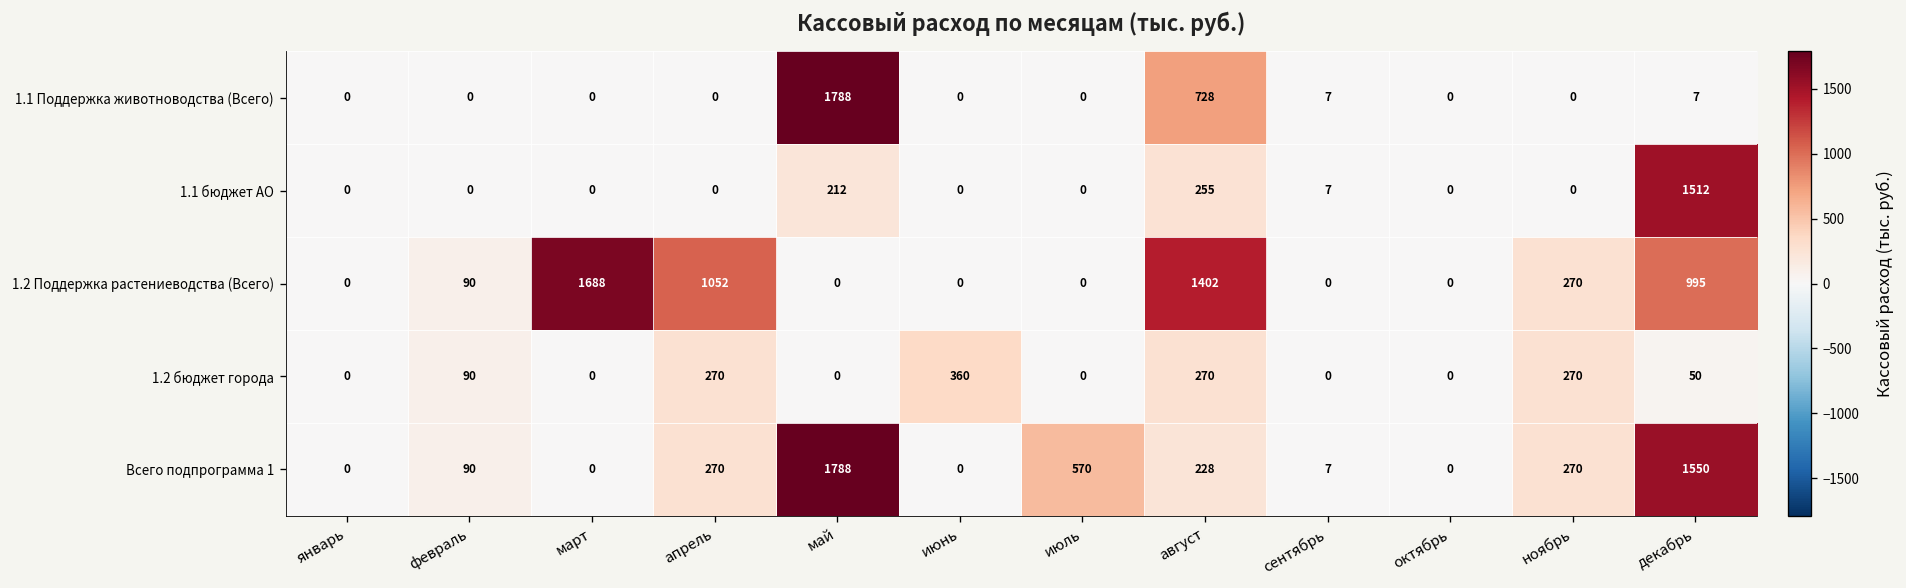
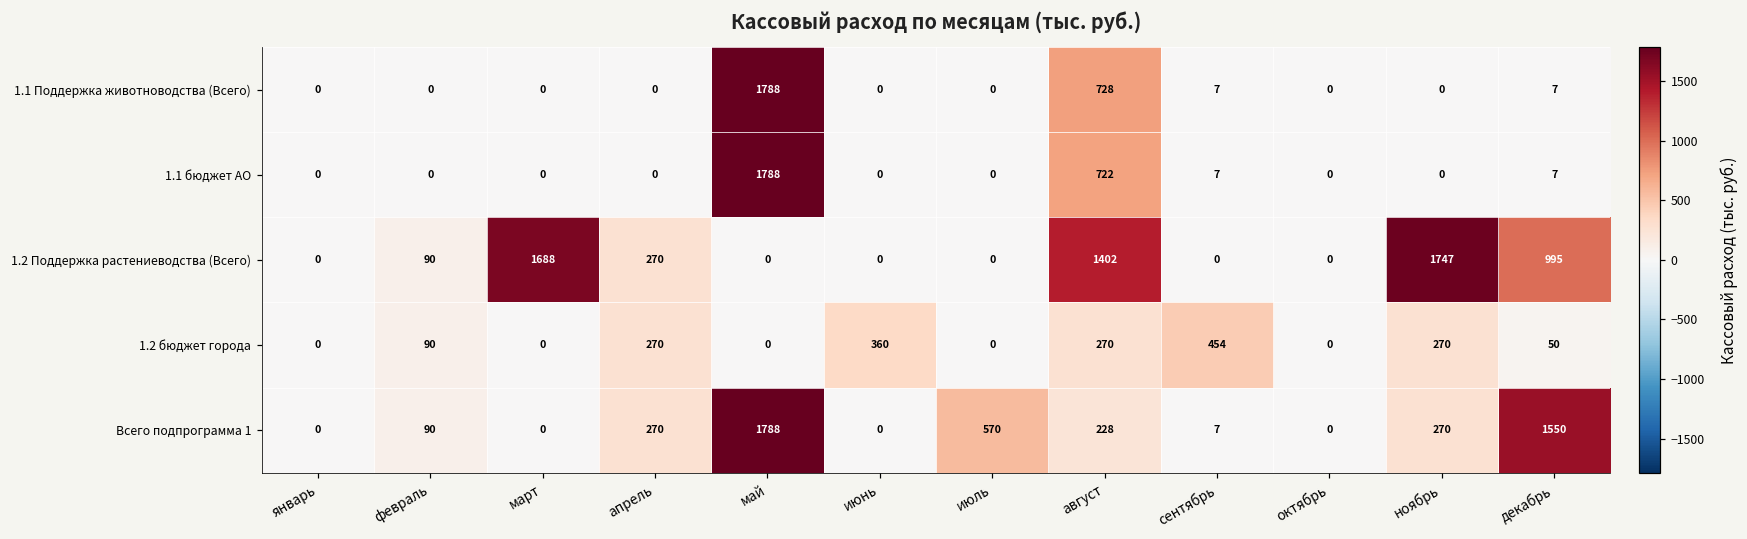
  {
    "1.1 Поддержка животноводства (Всего)": {
      "январь": 0,
      "февраль": 0,
      "март": 0,
      "апрель": 0,
      "май": 1788,
      "июнь": 0,
      "июль": 0,
      "август": 728,
      "сентябрь": 7,
      "октябрь": 0,
      "ноябрь": 0,
      "декабрь": 7
    },
    "1.1 бюджет АО": {
      "январь": 0,
      "февраль": 0,
      "март": 0,
      "апрель": 0,
-     "май": 212,
+     "май": 1788,
      "июнь": 0,
      "июль": 0,
-     "август": 255,
+     "август": 722,
      "сентябрь": 7,
      "октябрь": 0,
      "ноябрь": 0,
-     "декабрь": 1512
+     "декабрь": 7
    },
    "1.2 Поддержка растениеводства (Всего)": {
      "январь": 0,
      "февраль": 90,
      "март": 1688,
-     "апрель": 1052,
+     "апрель": 270,
      "май": 0,
      "июнь": 0,
      "июль": 0,
      "август": 1402,
      "сентябрь": 0,
      "октябрь": 0,
-     "ноябрь": 270,
+     "ноябрь": 1747,
      "декабрь": 995
    },
    "1.2 бюджет города": {
      "январь": 0,
      "февраль": 90,
      "март": 0,
      "апрель": 270,
      "май": 0,
      "июнь": 360,
      "июль": 0,
      "август": 270,
-     "сентябрь": 0,
+     "сентябрь": 454,
      "октябрь": 0,
      "ноябрь": 270,
      "декабрь": 50
    },
    "Всего подпрограмма 1": {
      "январь": 0,
      "февраль": 90,
      "март": 0,
      "апрель": 270,
      "май": 1788,
      "июнь": 0,
      "июль": 570,
      "август": 228,
      "сентябрь": 7,
      "октябрь": 0,
      "ноябрь": 270,
      "декабрь": 1550
    }
  }
